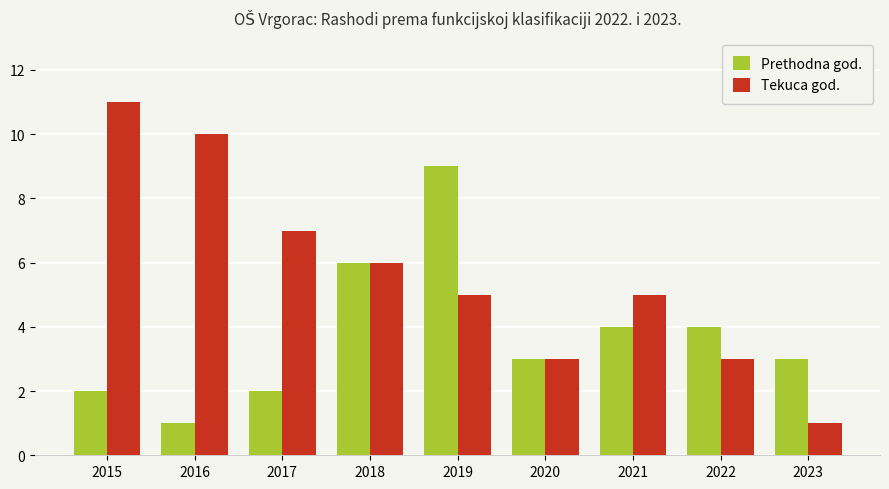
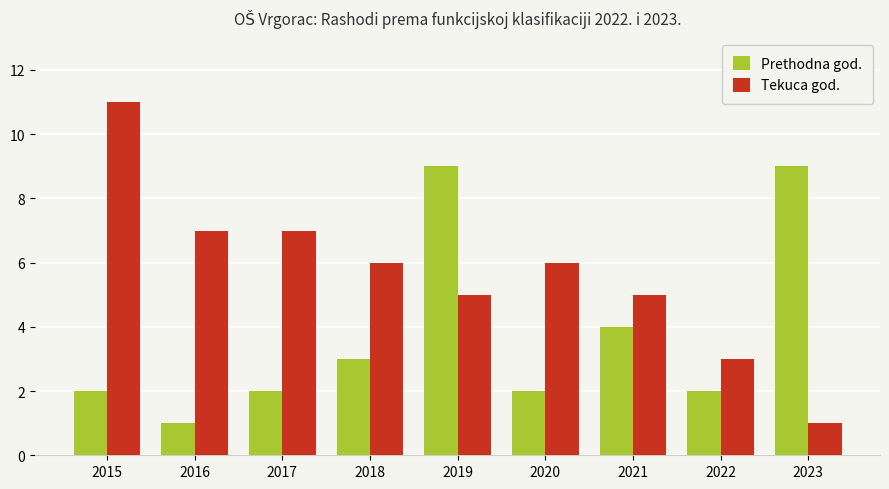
  {
    "Prethodna god.": {
      "2015": 2,
      "2016": 1,
      "2017": 2,
-     "2018": 6,
+     "2018": 3,
      "2019": 9,
-     "2020": 3,
+     "2020": 2,
      "2021": 4,
-     "2022": 4,
-     "2023": 3
+     "2022": 2,
+     "2023": 9
    },
    "Tekuca god.": {
      "2015": 11,
-     "2016": 10,
+     "2016": 7,
      "2017": 7,
      "2018": 6,
      "2019": 5,
-     "2020": 3,
+     "2020": 6,
      "2021": 5,
      "2022": 3,
      "2023": 1
    }
  }
